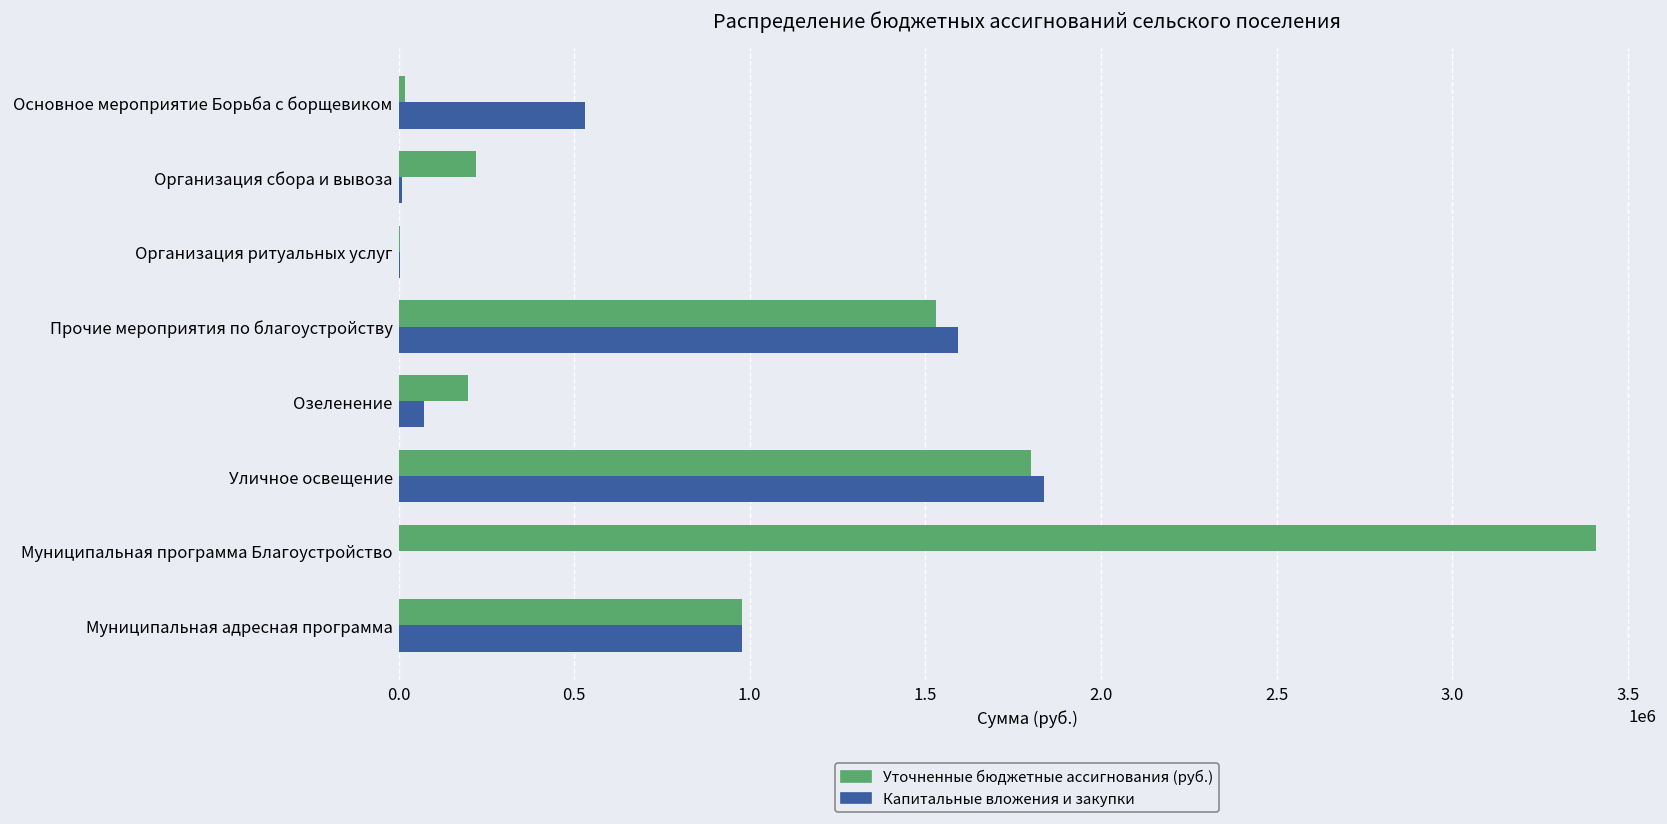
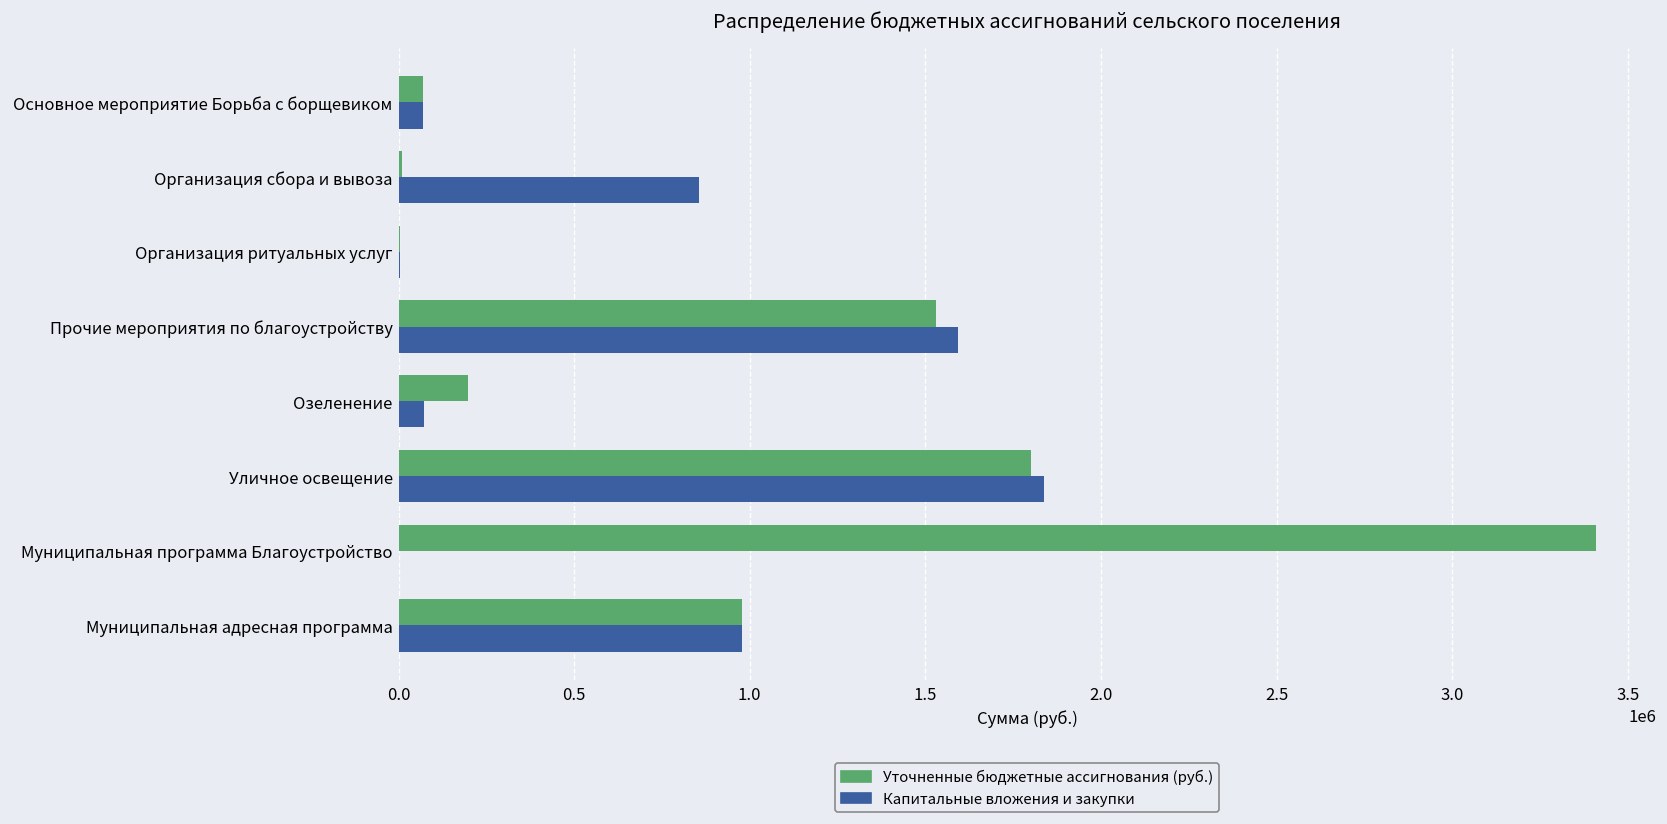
  {
    "Уточненные бюджетные ассигнования (руб.)": {
-     "Основное мероприятие Борьба с борщевиком": 20000,
-     "Организация сбора и вывоза": 220000,
+     "Основное мероприятие Борьба с борщевиком": 70000,
+     "Организация сбора и вывоза": 10000,
      "Прочие мероприятия по благоустройству": 1530000,
      "Озеленение": 200000,
      "Уличное освещение": 1800000,
      "Муниципальная программа Благоустройство": 3410000,
      "Муниципальная адресная программа": 980000
    },
    "Капитальные вложения и закупки": {
-     "Основное мероприятие Борьба с борщевиком": 530000,
-     "Организация сбора и вывоза": 10000,
+     "Основное мероприятие Борьба с борщевиком": 70000,
+     "Организация сбора и вывоза": 860000,
      "Прочие мероприятия по благоустройству": 1590000,
      "Озеленение": 70000,
      "Уличное освещение": 1840000,
      "Муниципальная программа Благоустройство": 0,
      "Муниципальная адресная программа": 980000
    }
  }
